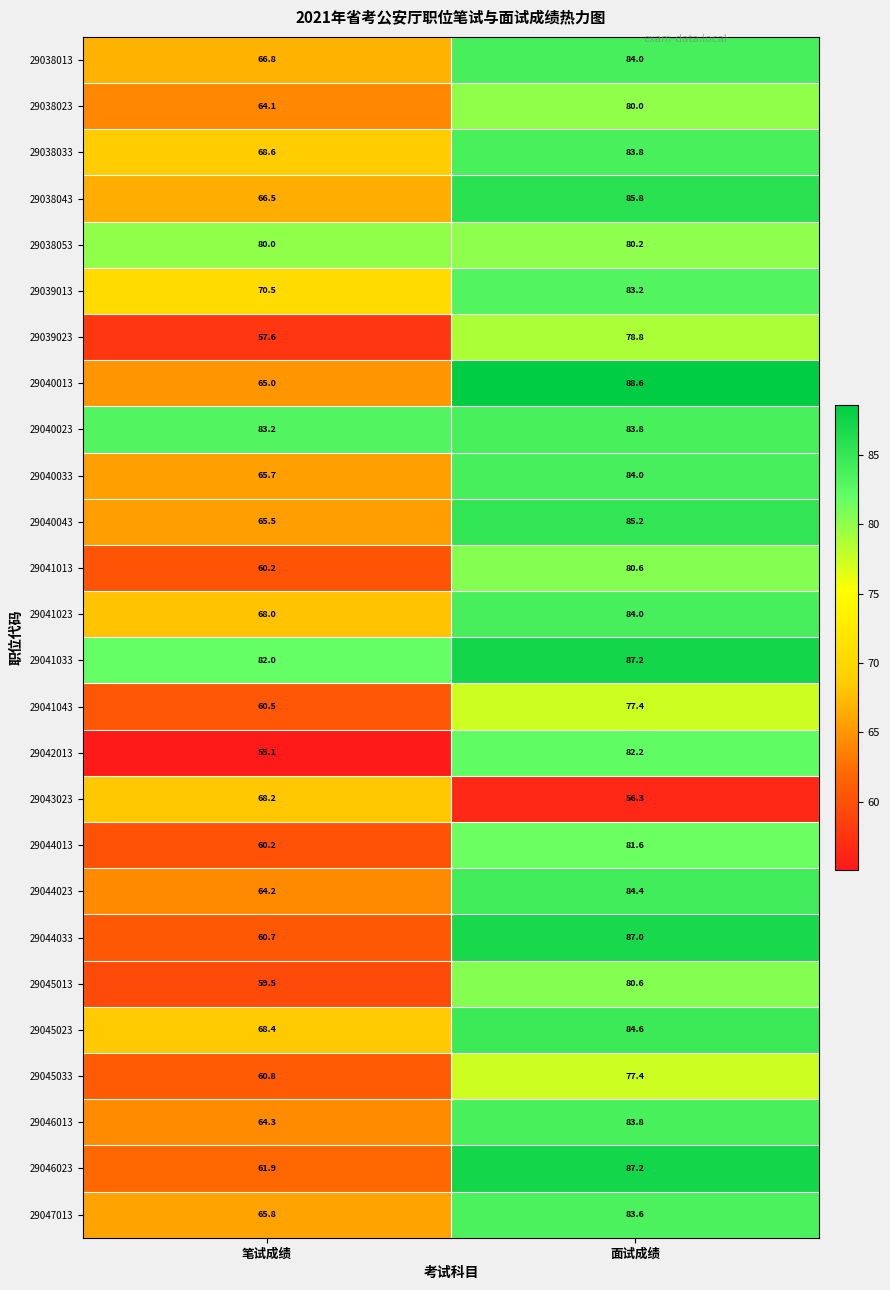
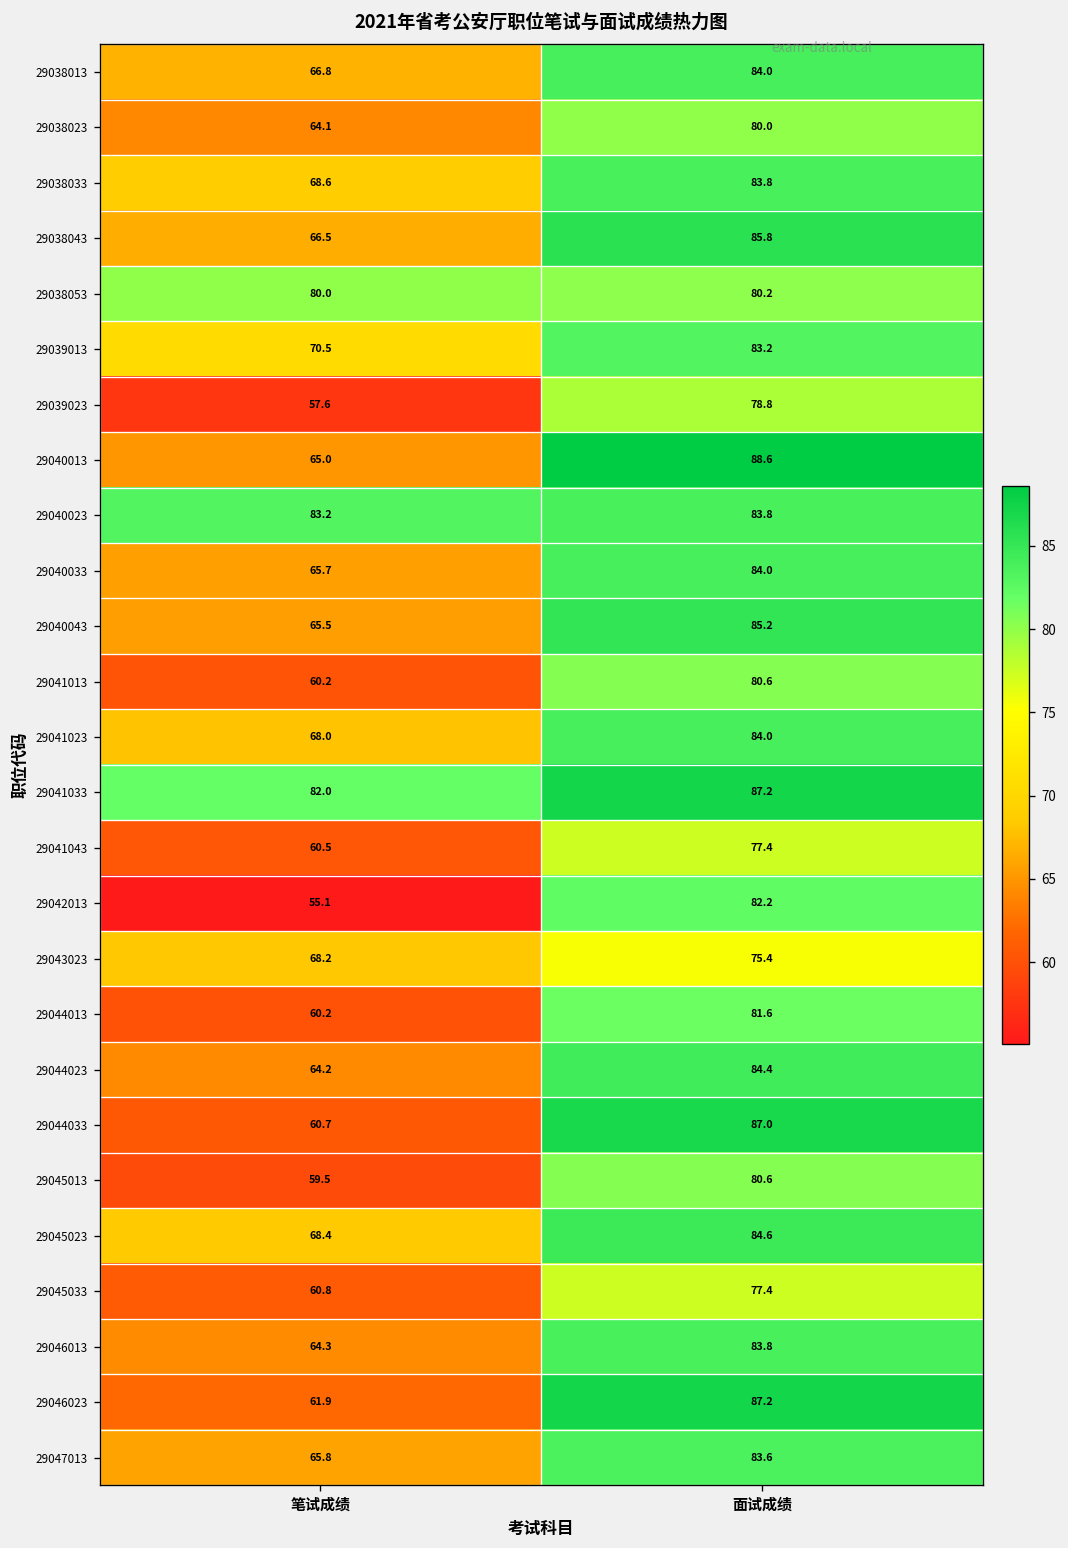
  {
    "29038013": {
      "笔试成绩": 66.8,
      "面试成绩": 84.0
    },
    "29038023": {
      "笔试成绩": 64.1,
      "面试成绩": 80.0
    },
    "29038033": {
      "笔试成绩": 68.6,
      "面试成绩": 83.8
    },
    "29038043": {
      "笔试成绩": 66.5,
      "面试成绩": 85.8
    },
    "29038053": {
      "笔试成绩": 80.0,
      "面试成绩": 80.2
    },
    "29039013": {
      "笔试成绩": 70.5,
      "面试成绩": 83.2
    },
    "29039023": {
      "笔试成绩": 57.6,
      "面试成绩": 78.8
    },
    "29040013": {
      "笔试成绩": 65.0,
      "面试成绩": 88.6
    },
    "29040023": {
      "笔试成绩": 83.2,
      "面试成绩": 83.8
    },
    "29040033": {
      "笔试成绩": 65.7,
      "面试成绩": 84.0
    },
    "29040043": {
      "笔试成绩": 65.5,
      "面试成绩": 85.2
    },
    "29041013": {
      "笔试成绩": 60.2,
      "面试成绩": 80.6
    },
    "29041023": {
      "笔试成绩": 68.0,
      "面试成绩": 84.0
    },
    "29041033": {
      "笔试成绩": 82.0,
      "面试成绩": 87.2
    },
    "29041043": {
      "笔试成绩": 60.5,
      "面试成绩": 77.4
    },
    "29042013": {
      "笔试成绩": 55.1,
      "面试成绩": 82.2
    },
    "29043023": {
      "笔试成绩": 68.2,
-     "面试成绩": 56.3
+     "面试成绩": 75.4
    },
    "29044013": {
      "笔试成绩": 60.2,
      "面试成绩": 81.6
    },
    "29044023": {
      "笔试成绩": 64.2,
      "面试成绩": 84.4
    },
    "29044033": {
      "笔试成绩": 60.7,
      "面试成绩": 87.0
    },
    "29045013": {
      "笔试成绩": 59.5,
      "面试成绩": 80.6
    },
    "29045023": {
      "笔试成绩": 68.4,
      "面试成绩": 84.6
    },
    "29045033": {
      "笔试成绩": 60.8,
      "面试成绩": 77.4
    },
    "29046013": {
      "笔试成绩": 64.3,
      "面试成绩": 83.8
    },
    "29046023": {
      "笔试成绩": 61.9,
      "面试成绩": 87.2
    },
    "29047013": {
      "笔试成绩": 65.8,
      "面试成绩": 83.6
    }
  }
